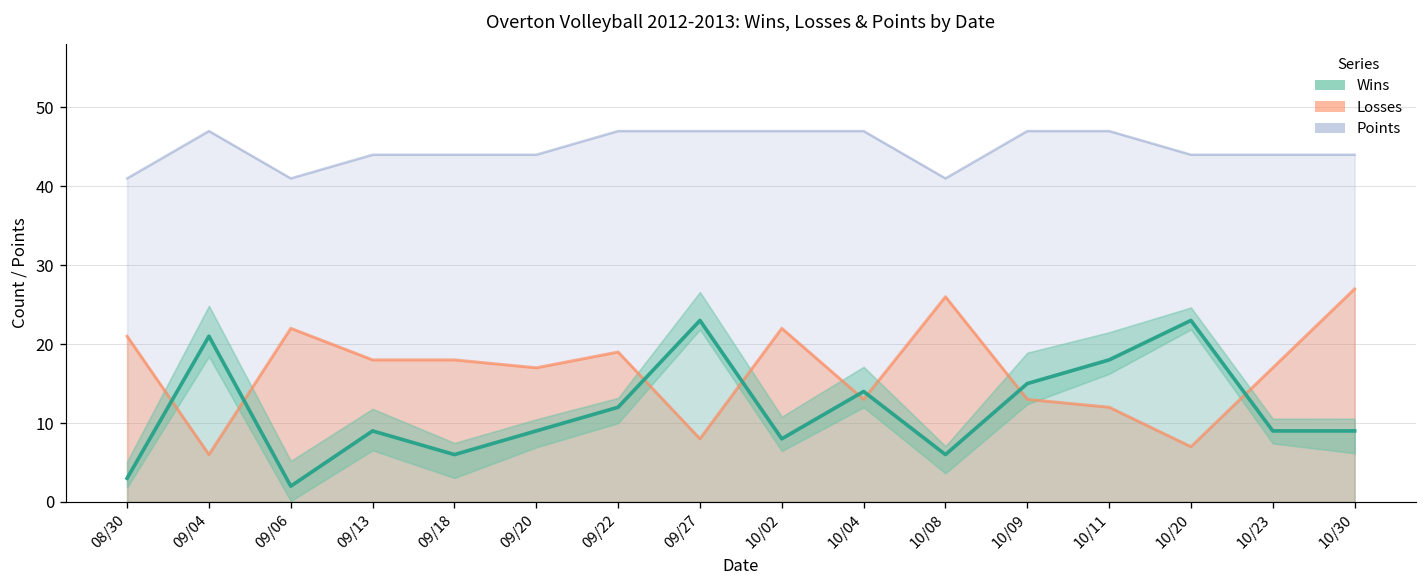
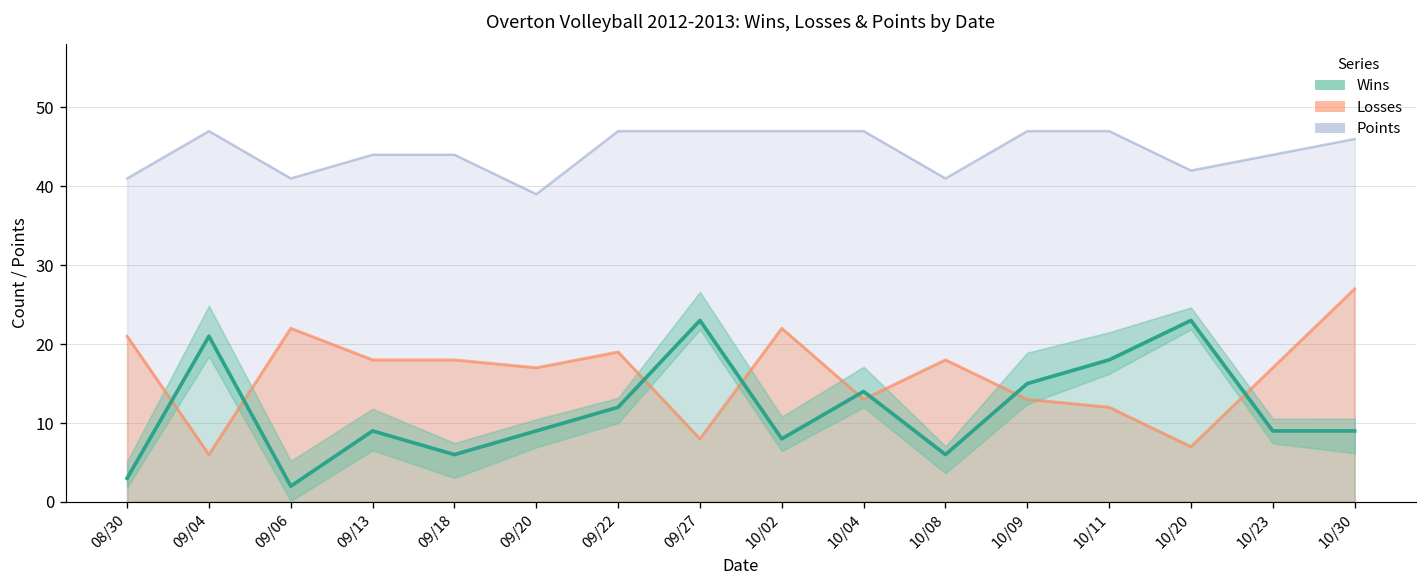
  {
    "Points": {
      "08/30": 41,
      "09/04": 47,
      "09/06": 41,
      "09/13": 44,
      "09/18": 44,
-     "09/20": 44,
+     "09/20": 39,
      "09/22": 47,
      "09/27": 47,
      "10/02": 47,
      "10/04": 47,
      "10/08": 41,
      "10/09": 47,
      "10/11": 47,
-     "10/20": 44,
+     "10/20": 42,
      "10/23": 44,
-     "10/30": 44
+     "10/30": 46
    },
    "Losses": {
      "08/30": 21,
      "09/04": 6,
      "09/06": 22,
      "09/13": 18,
      "09/18": 18,
      "09/20": 17,
      "09/22": 19,
      "09/27": 8,
      "10/02": 22,
      "10/04": 13,
-     "10/08": 26,
+     "10/08": 18,
      "10/09": 13,
      "10/11": 12,
      "10/20": 7,
      "10/23": 17,
      "10/30": 27
    }
  }
